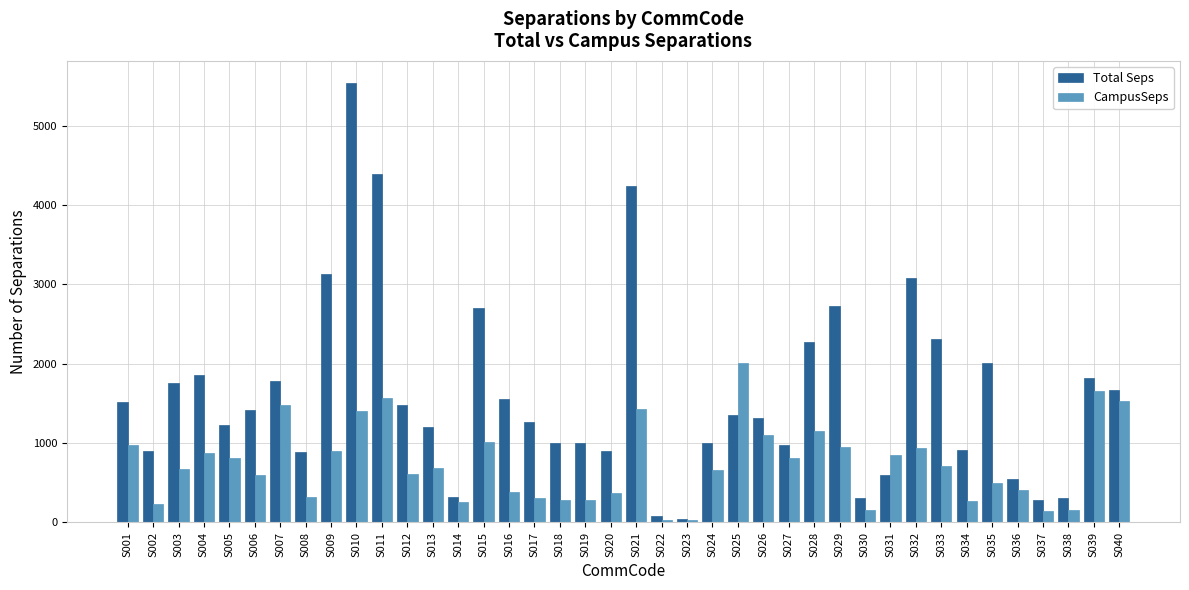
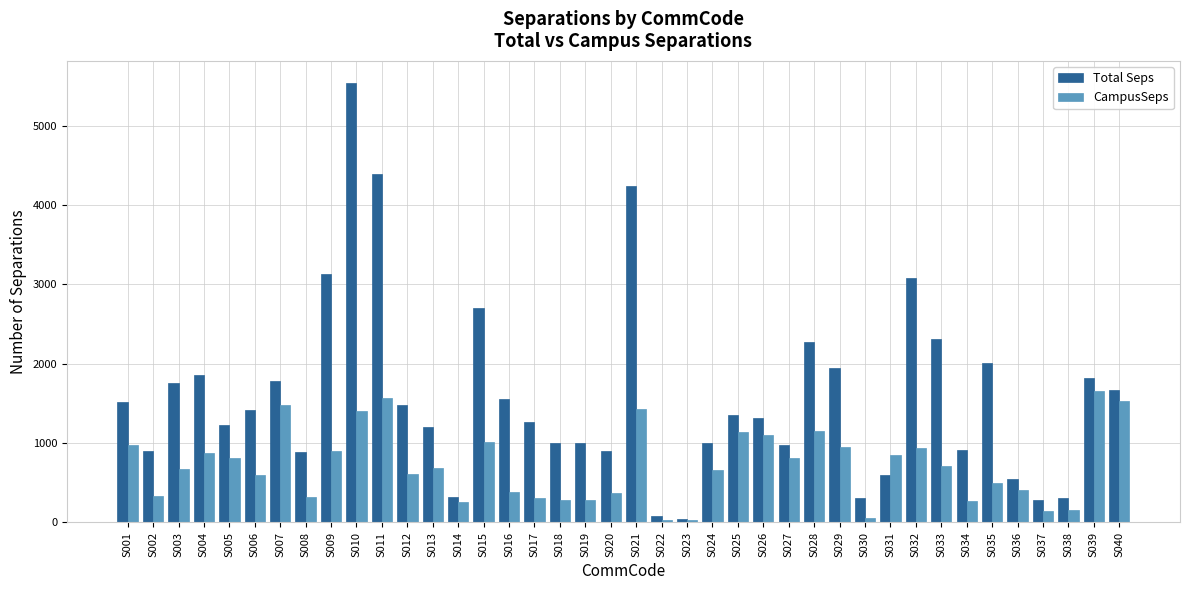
  {
    "Total Seps": {
      "S001": 1500,
      "S002": 900,
      "S003": 1800,
      "S004": 1900,
      "S005": 1200,
      "S006": 1400,
      "S007": 1800,
      "S008": 900,
      "S009": 3100,
      "S010": 5500,
      "S011": 4400,
      "S012": 1500,
      "S013": 1200,
      "S014": 300,
      "S015": 2700,
      "S016": 1600,
      "S017": 1300,
      "S018": 1000,
      "S019": 1000,
      "S020": 900,
      "S021": 4200,
      "S022": 100,
      "S023": 0,
      "S024": 1000,
      "S025": 1400,
      "S026": 1300,
      "S027": 1000,
      "S028": 2300,
-     "S029": 2700,
+     "S029": 1900,
      "S030": 300,
      "S031": 600,
      "S032": 3100,
      "S033": 2300,
      "S034": 900,
      "S035": 2000,
      "S036": 600,
      "S037": 300,
      "S038": 300,
      "S039": 1800,
      "S040": 1700
    },
    "CampusSeps": {
      "S001": 1000,
-     "S002": 200,
+     "S002": 300,
      "S003": 700,
      "S004": 900,
      "S005": 800,
      "S006": 600,
      "S007": 1500,
      "S008": 300,
      "S009": 900,
      "S010": 1400,
      "S011": 1600,
      "S012": 600,
      "S013": 700,
      "S014": 300,
      "S015": 1000,
      "S016": 400,
      "S017": 300,
      "S018": 300,
      "S019": 300,
      "S020": 400,
      "S021": 1400,
      "S023": 0,
      "S024": 700,
-     "S025": 2000,
+     "S025": 1100,
      "S026": 1100,
      "S027": 800,
      "S028": 1200,
      "S029": 1000,
-     "S030": 200,
+     "S030": 100,
      "S031": 800,
      "S032": 900,
      "S033": 700,
      "S034": 300,
      "S035": 500,
      "S036": 400,
      "S037": 100,
      "S038": 200,
      "S039": 1700,
      "S040": 1500
    }
  }
